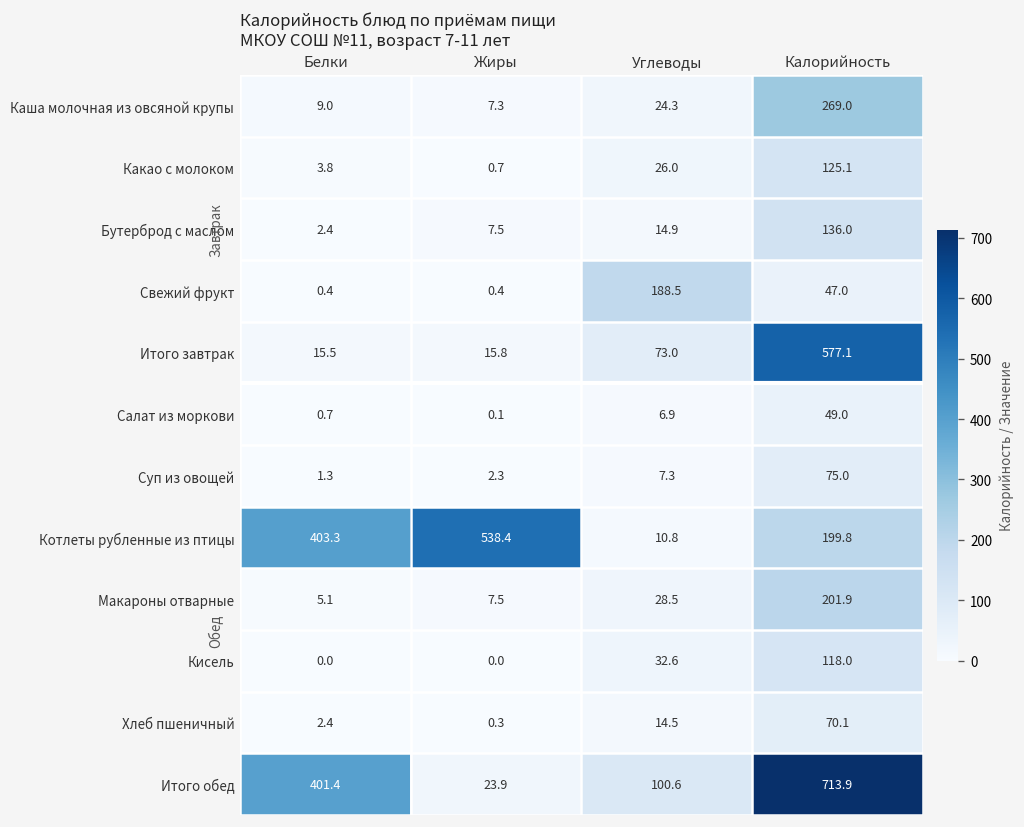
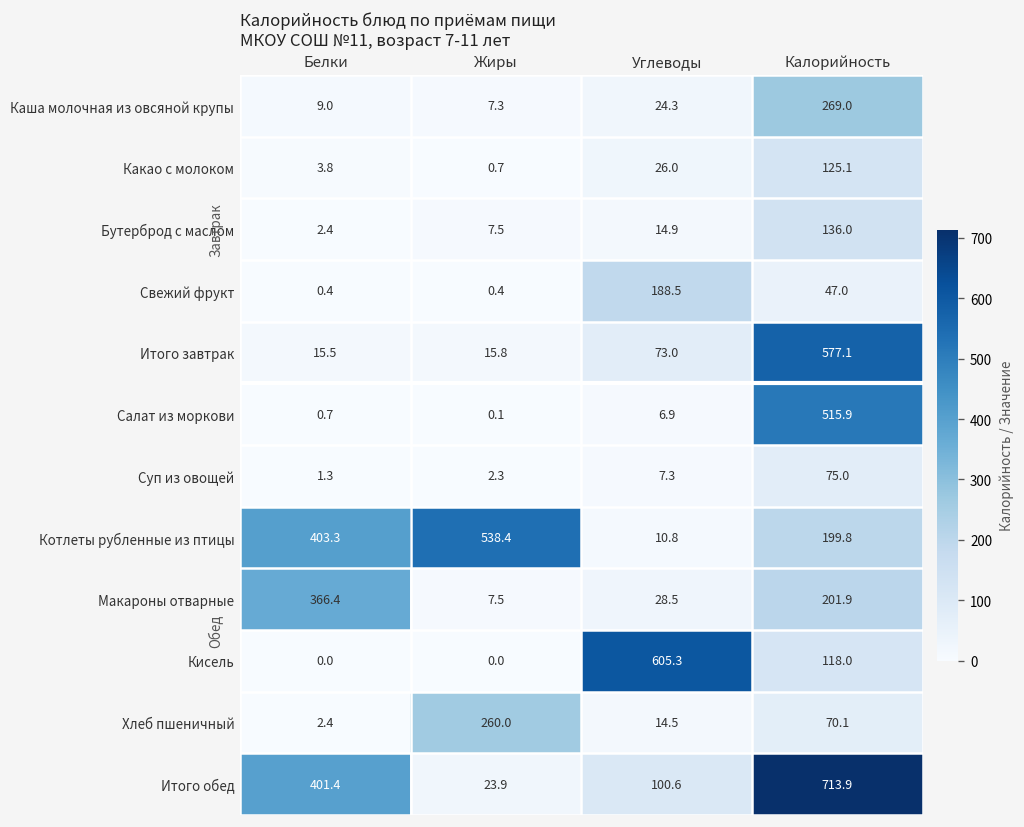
  {
    "Каша молочная из овсяной крупы": {
      "Белки": 9.0,
      "Жиры": 7.3,
      "Углеводы": 24.3,
      "Калорийность": 269.0
    },
    "Какао с молоком": {
      "Белки": 3.8,
      "Жиры": 0.7,
      "Углеводы": 26.0,
      "Калорийность": 125.1
    },
    "Бутерброд с маслом": {
      "Белки": 2.4,
      "Жиры": 7.5,
      "Углеводы": 14.9,
      "Калорийность": 136.0
    },
    "Свежий фрукт": {
      "Белки": 0.4,
      "Жиры": 0.4,
      "Углеводы": 188.5,
      "Калорийность": 47.0
    },
    "Итого завтрак": {
      "Белки": 15.5,
      "Жиры": 15.8,
      "Углеводы": 73.0,
      "Калорийность": 577.1
    },
    "Салат из моркови": {
      "Белки": 0.7,
      "Жиры": 0.1,
      "Углеводы": 6.9,
-     "Калорийность": 49.0
+     "Калорийность": 515.9
    },
    "Суп из овощей": {
      "Белки": 1.3,
      "Жиры": 2.3,
      "Углеводы": 7.3,
      "Калорийность": 75.0
    },
    "Котлеты рубленные из птицы": {
      "Белки": 403.3,
      "Жиры": 538.4,
      "Углеводы": 10.8,
      "Калорийность": 199.8
    },
    "Макароны отварные": {
-     "Белки": 5.1,
+     "Белки": 366.4,
      "Жиры": 7.5,
      "Углеводы": 28.5,
      "Калорийность": 201.9
    },
    "Кисель": {
      "Белки": 0.0,
      "Жиры": 0.0,
-     "Углеводы": 32.6,
+     "Углеводы": 605.3,
      "Калорийность": 118.0
    },
    "Хлеб пшеничный": {
      "Белки": 2.4,
-     "Жиры": 0.3,
+     "Жиры": 260.0,
      "Углеводы": 14.5,
      "Калорийность": 70.1
    },
    "Итого обед": {
      "Белки": 401.4,
      "Жиры": 23.9,
      "Углеводы": 100.6,
      "Калорийность": 713.9
    }
  }
